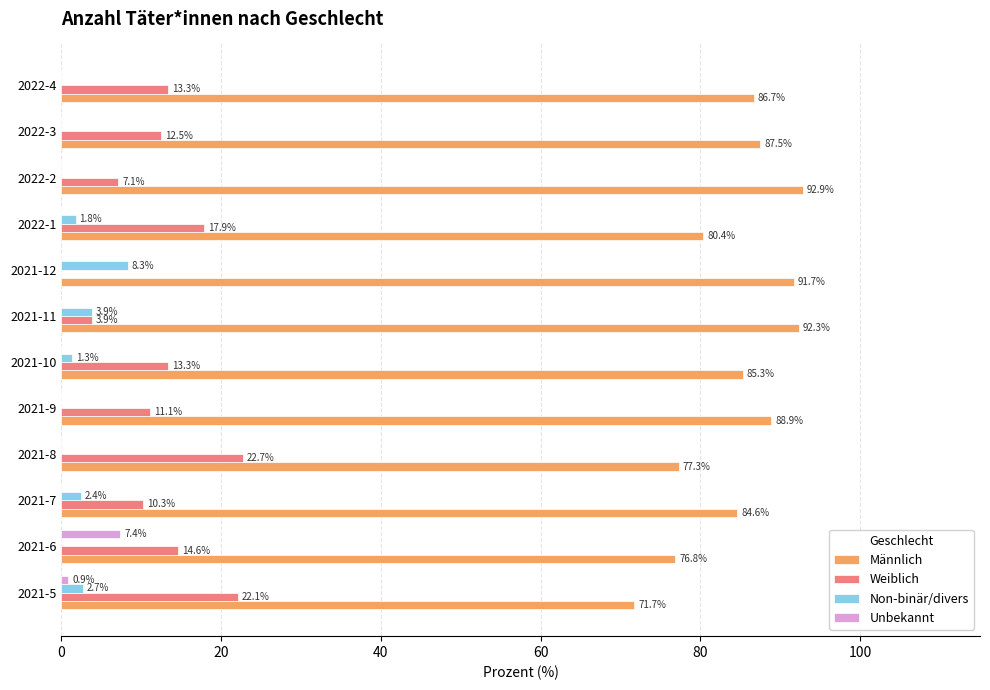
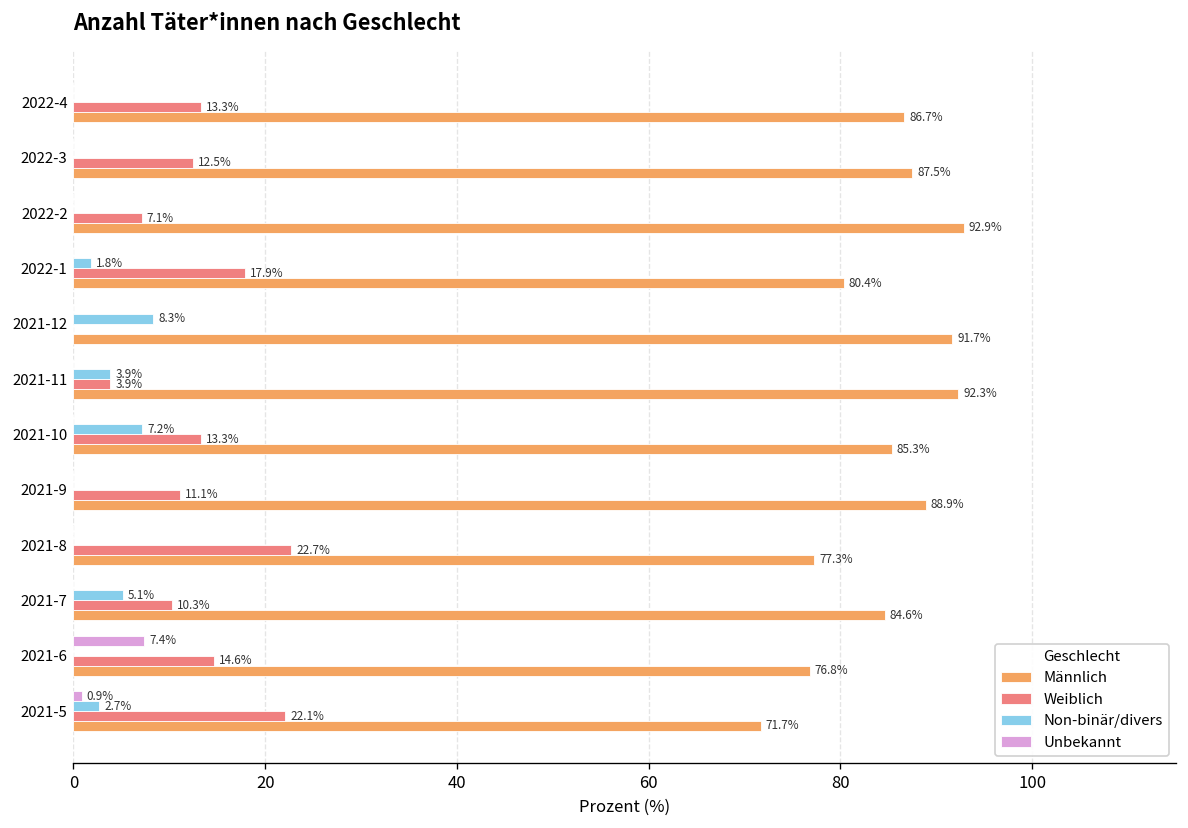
  {
    "Non-binär/divers": {
      "2022-1": "1.8%",
      "2021-12": "8.3%",
-     "2021-10": "1.3%",
-     "2021-7": "2.4%",
+     "2021-10": "7.2%",
+     "2021-7": "5.1%",
      "2021-5": "2.7%"
    },
    "Unbekannt": {
      "2021-6": "7.4%",
      "2021-5": "0.9%"
    }
  }
